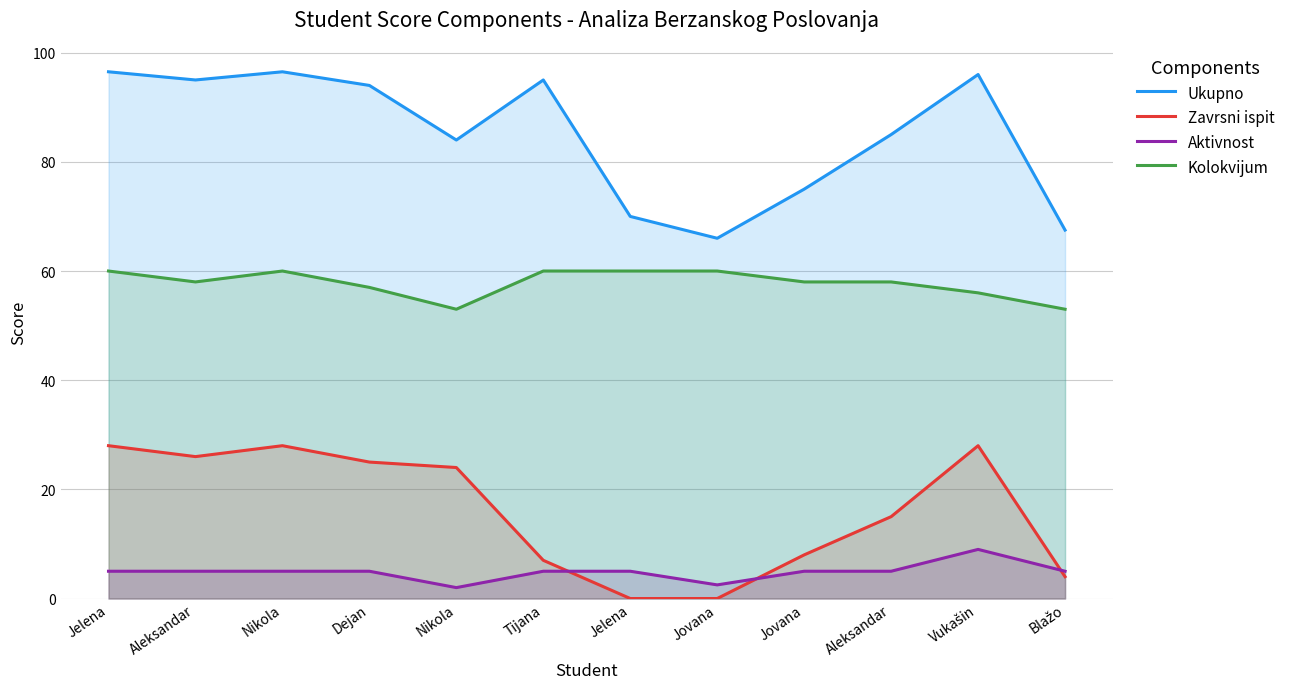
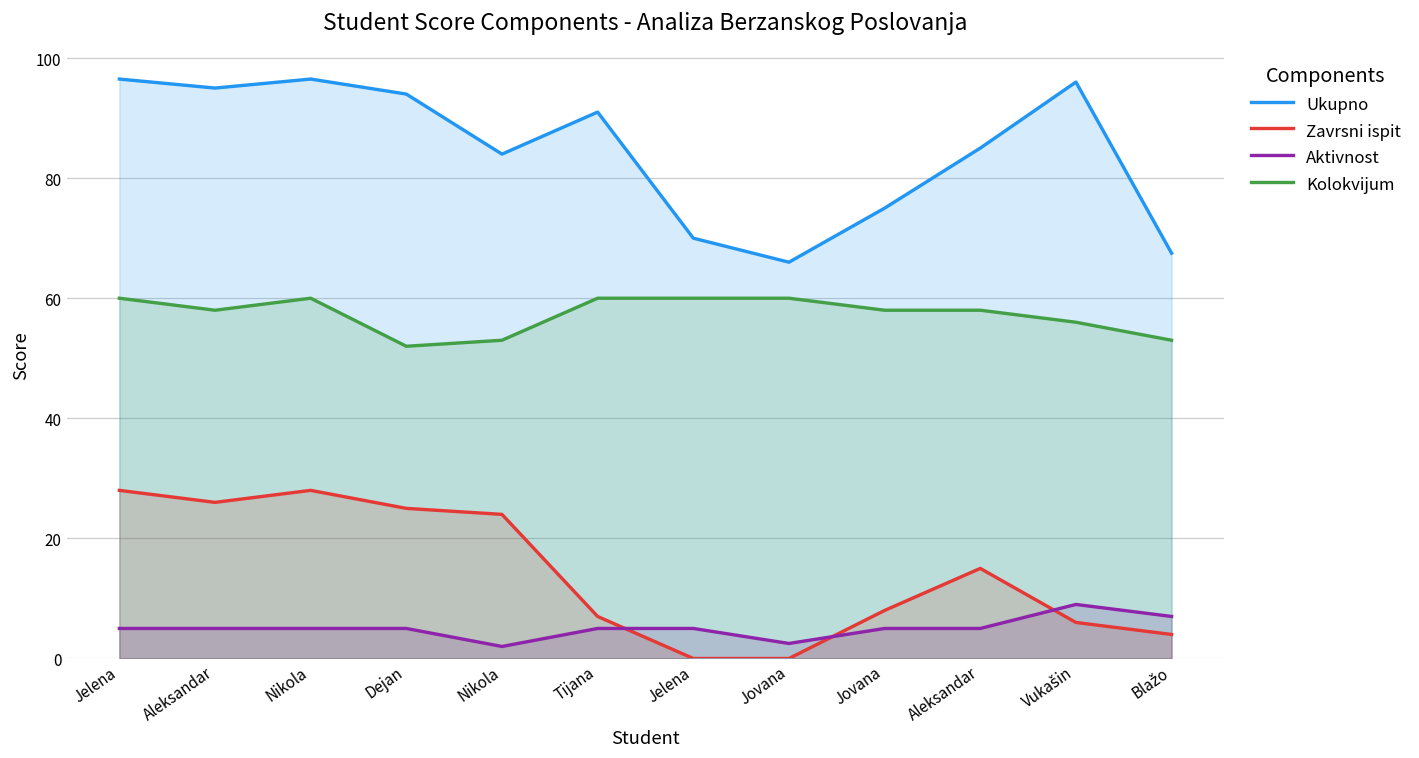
  {
    "Ukupno": {
      "Dejan": 94,
-     "Tijana": 95,
+     "Tijana": 91,
      "Vukašin": 96,
      "Blažo": 68
    },
    "Zavrsni ispit": {
      "Dejan": 25,
      "Tijana": 7,
-     "Vukašin": 28,
+     "Vukašin": 6,
      "Blažo": 4
    },
    "Aktivnost": {
      "Dejan": 5,
      "Tijana": 5,
      "Vukašin": 9,
-     "Blažo": 5
+     "Blažo": 7
    },
    "Kolokvijum": {
-     "Dejan": 57,
+     "Dejan": 52,
      "Tijana": 60,
      "Vukašin": 56,
      "Blažo": 53
    }
  }
